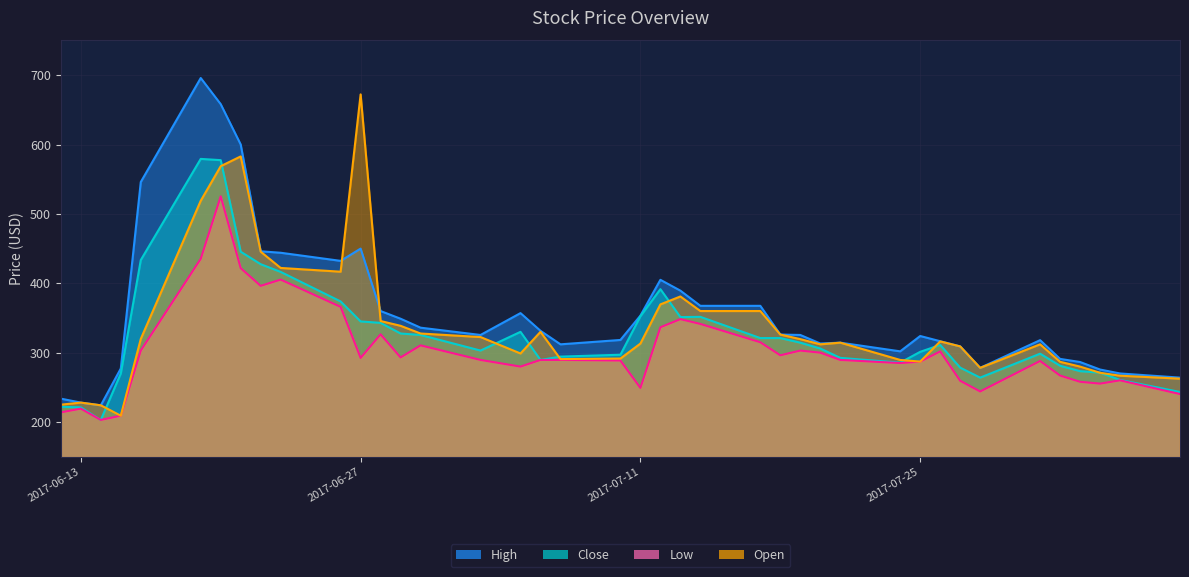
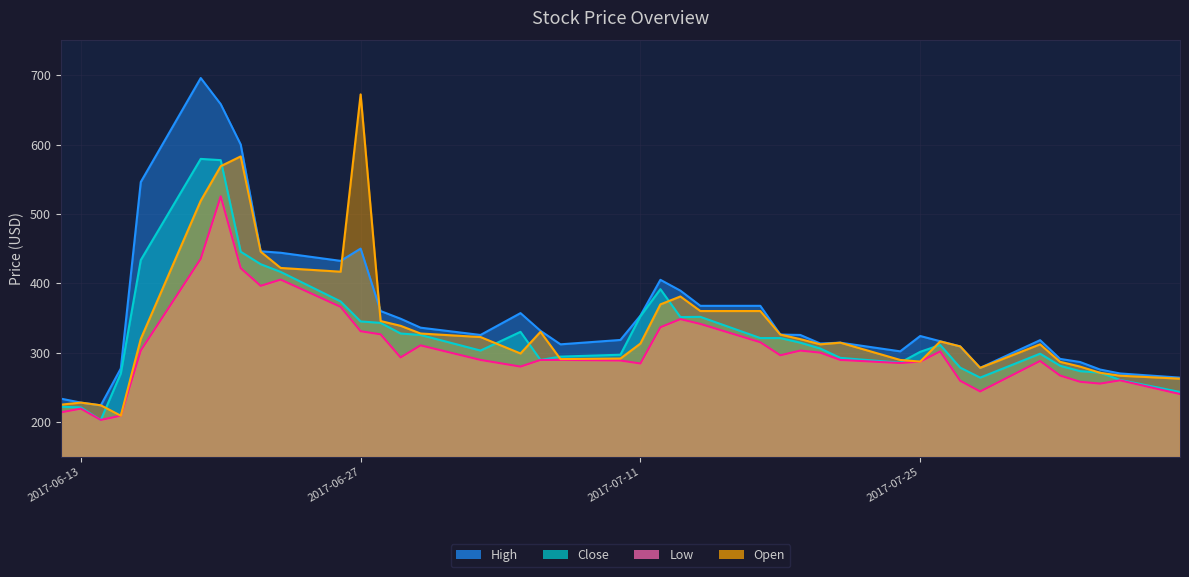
  {
    "Low": {
-     "2017-06-27": 290,
-     "2017-07-11": 250
+     "2017-06-27": 330,
+     "2017-07-11": 280
    },
    "Open": {
      "2017-06-27": 670,
      "2017-07-11": 310
    }
  }
